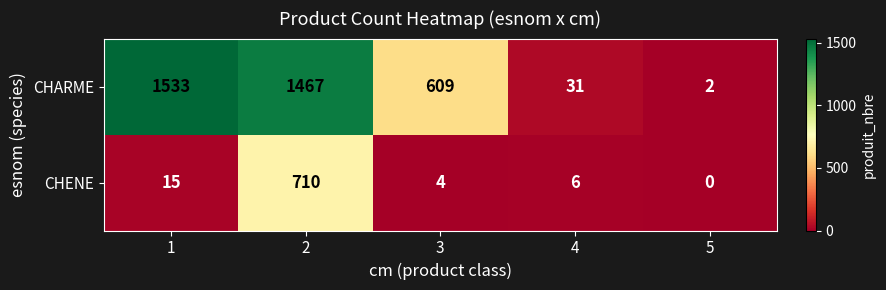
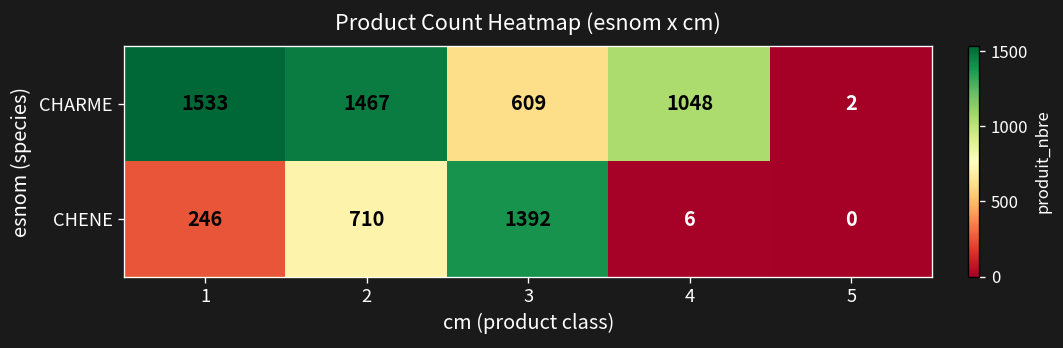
  {
    "CHARME": {
      "1": 1533,
      "2": 1467,
      "3": 609,
-     "4": 31,
+     "4": 1048,
      "5": 2
    },
    "CHENE": {
-     "1": 15,
+     "1": 246,
      "2": 710,
-     "3": 4,
+     "3": 1392,
      "4": 6,
      "5": 0
    }
  }
